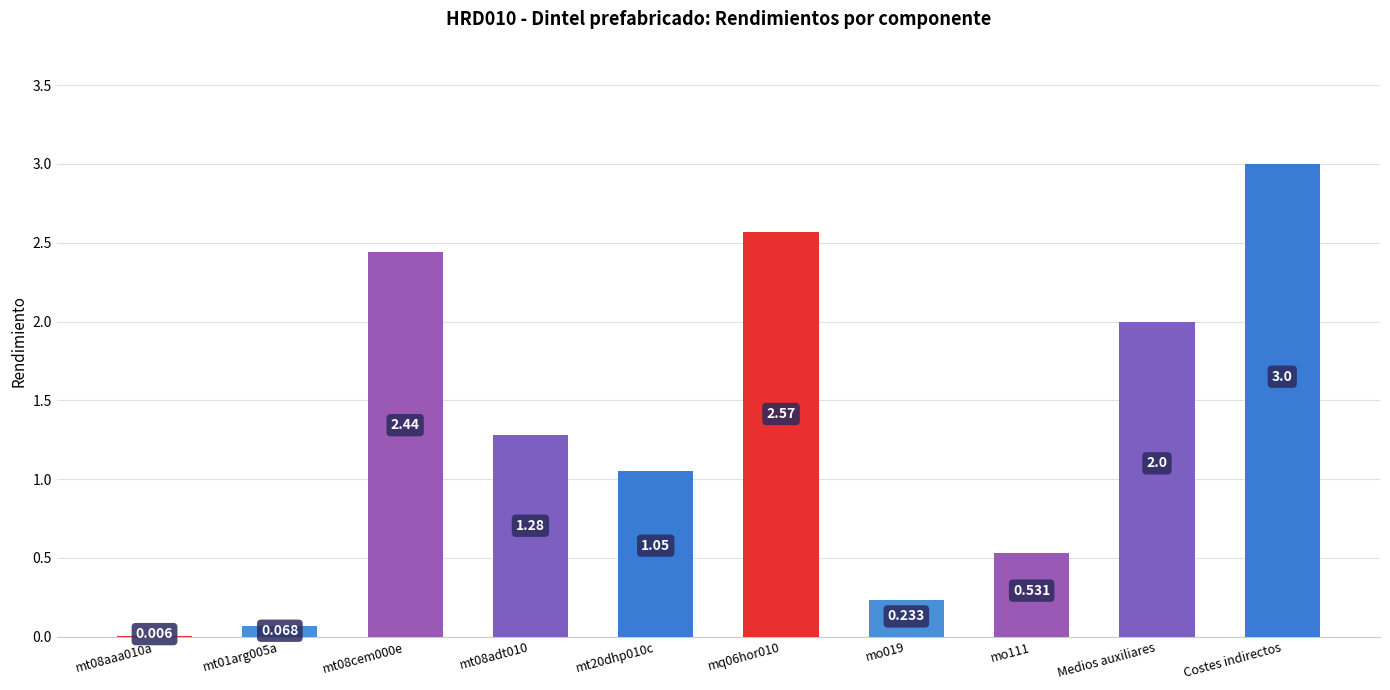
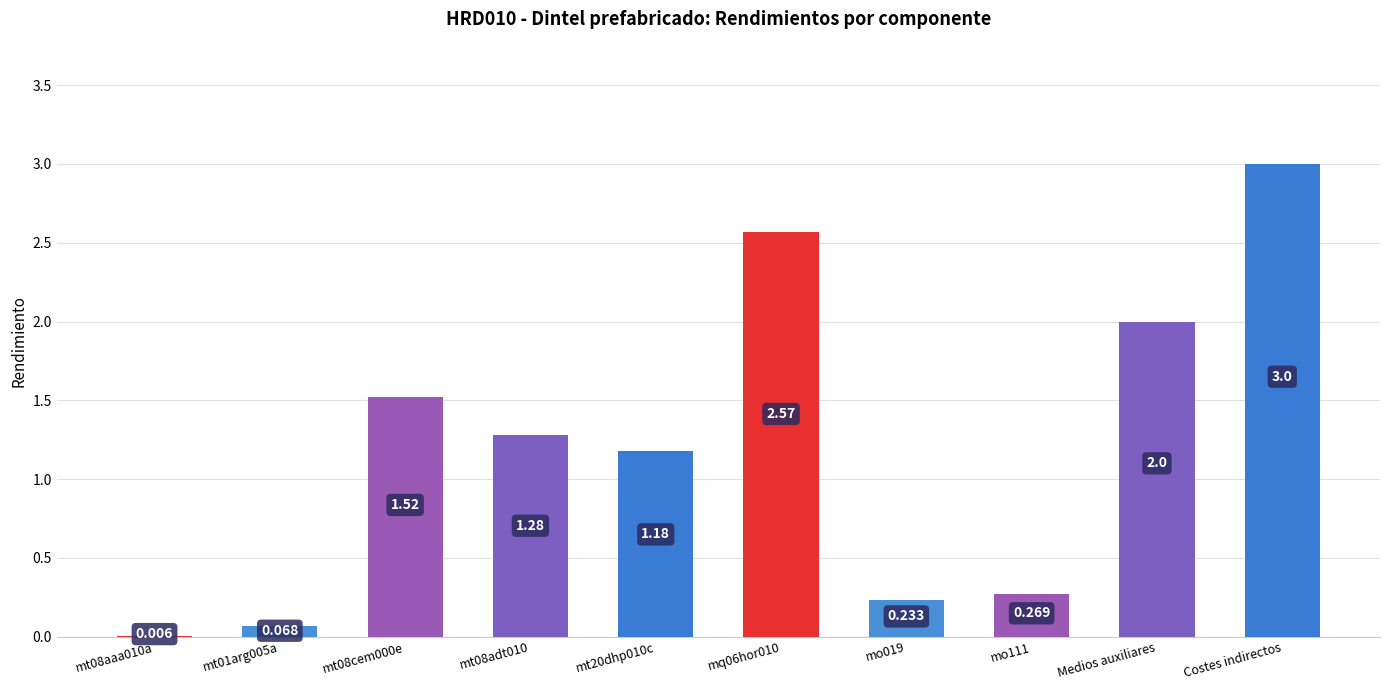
  {
-   "mt08cem000e": 2.44,
-   "mt20dhp010c": 1.05,
-   "mo111": 0.531
+   "mt08cem000e": 1.52,
+   "mt20dhp010c": 1.18,
+   "mo111": 0.269
  }
